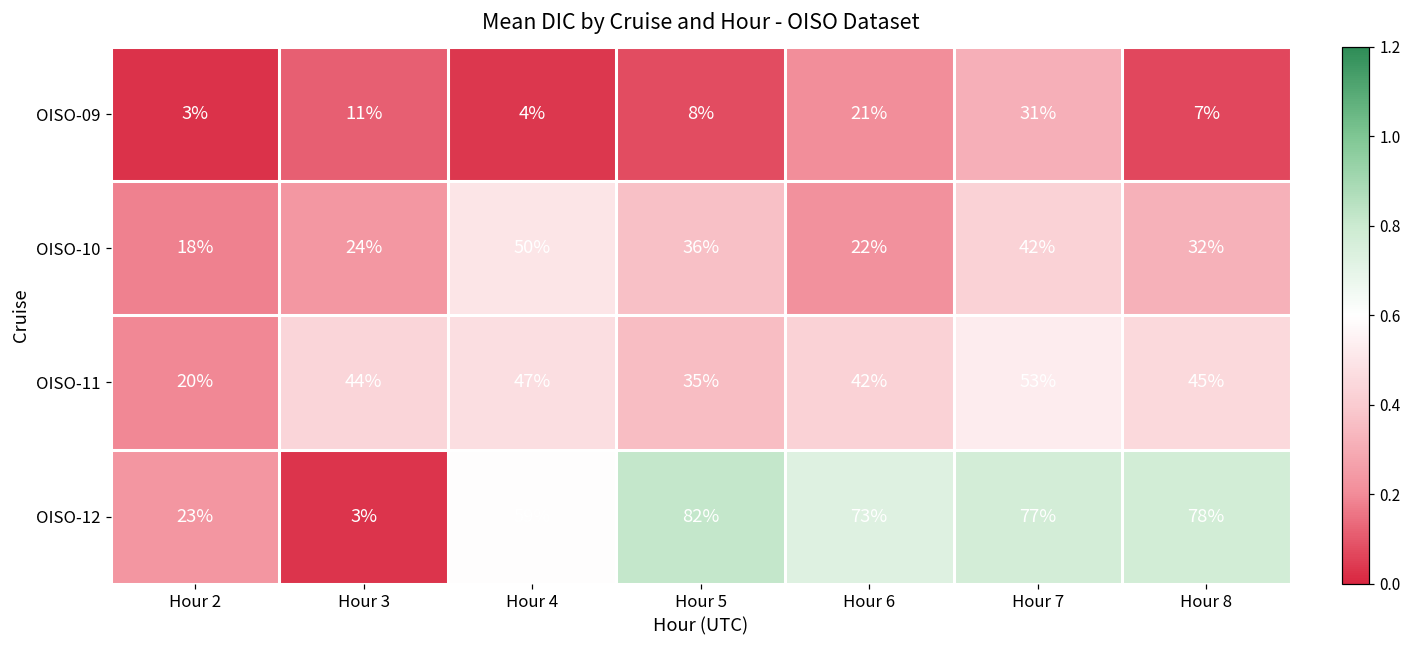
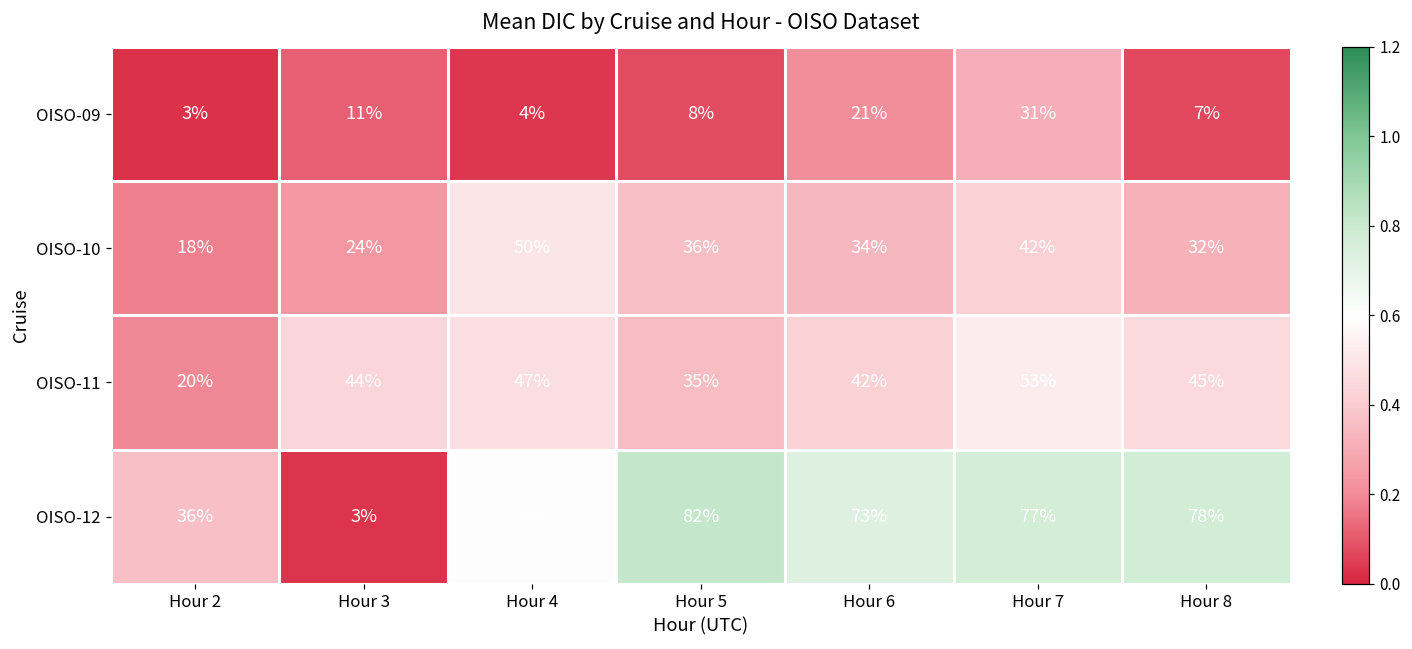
  {
    "OISO-09": {
      "Hour 2": "3%",
      "Hour 3": "11%",
      "Hour 4": "4%",
      "Hour 5": "8%",
      "Hour 6": "21%",
      "Hour 7": "31%",
      "Hour 8": "7%"
    },
    "OISO-10": {
      "Hour 2": "18%",
      "Hour 3": "24%",
      "Hour 5": "36%",
-     "Hour 6": "22%",
+     "Hour 6": "34%",
      "Hour 8": "32%"
    },
    "OISO-11": {
      "Hour 2": "20%",
      "Hour 5": "35%"
    },
    "OISO-12": {
-     "Hour 2": "23%",
+     "Hour 2": "36%",
      "Hour 3": "3%",
      "Hour 5": "82%"
    }
  }
